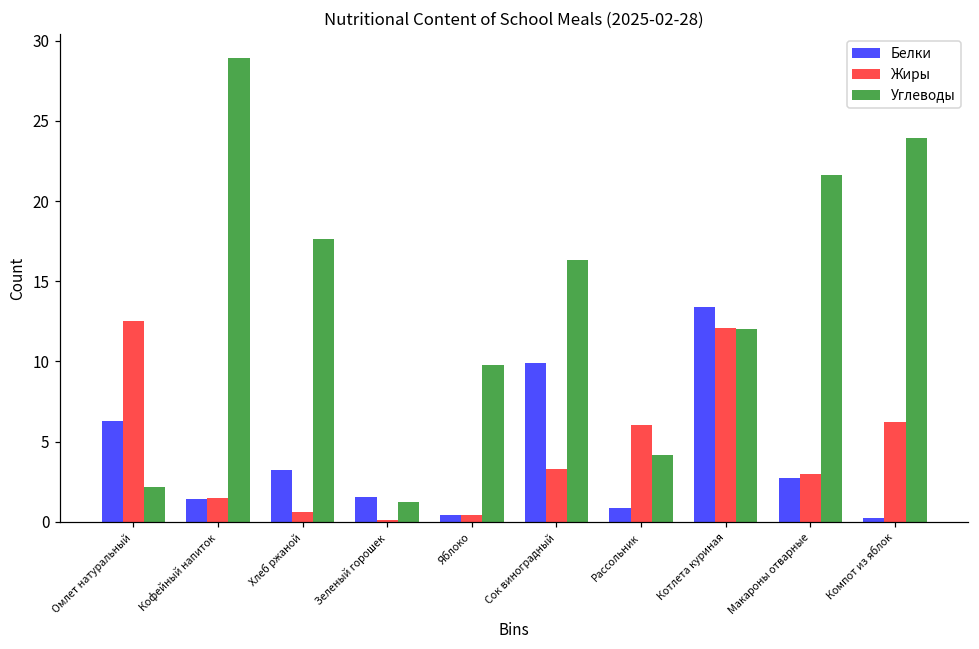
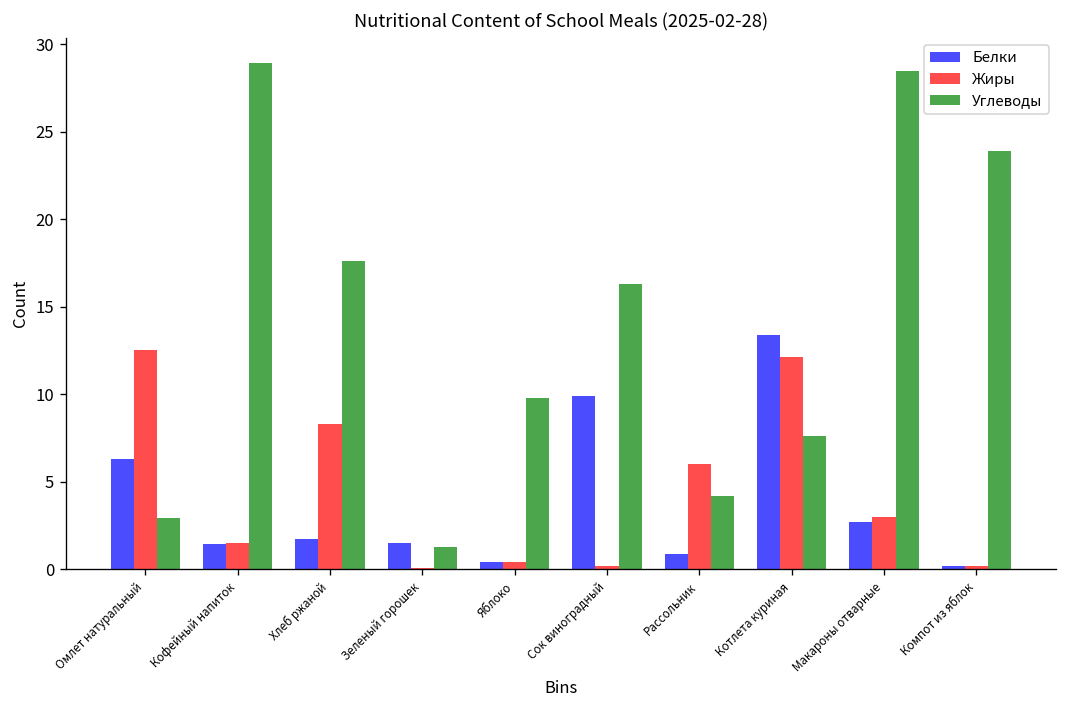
  {
    "Белки": {
      "Омлет натуральный": 6.3,
      "Кофейный напиток": 1.4,
-     "Хлеб ржаной": 3.3,
+     "Хлеб ржаной": 1.7,
      "Зеленый горошек": 1.5,
      "Яблоко": 0.4,
      "Сок виноградный": 9.9,
      "Рассольник": 0.9,
      "Котлета куриная": 13.4,
      "Макароны отварные": 2.7,
      "Компот из яблок": 0.2
    },
    "Жиры": {
      "Омлет натуральный": 12.5,
      "Кофейный напиток": 1.5,
-     "Хлеб ржаной": 0.6,
+     "Хлеб ржаной": 8.3,
      "Яблоко": 0.4,
-     "Сок виноградный": 3.3,
+     "Сок виноградный": 0.2,
      "Рассольник": 6.0,
      "Котлета куриная": 12.1,
      "Макароны отварные": 3.0,
-     "Компот из яблок": 6.2
+     "Компот из яблок": 0.2
    },
    "Углеводы": {
-     "Омлет натуральный": 2.2,
+     "Омлет натуральный": 2.9,
      "Кофейный напиток": 28.9,
      "Хлеб ржаной": 17.6,
      "Зеленый горошек": 1.3,
      "Яблоко": 9.8,
      "Сок виноградный": 16.3,
      "Рассольник": 4.2,
-     "Котлета куриная": 12.0,
-     "Макароны отварные": 21.6,
+     "Котлета куриная": 7.6,
+     "Макароны отварные": 28.5,
      "Компот из яблок": 23.9
    }
  }
